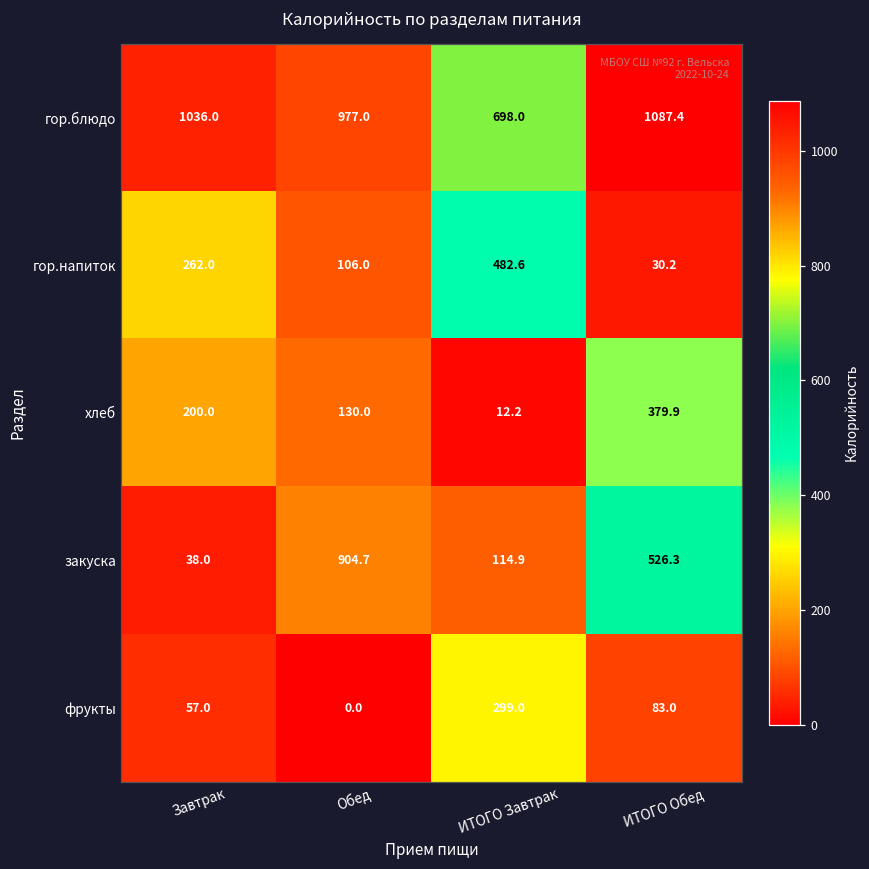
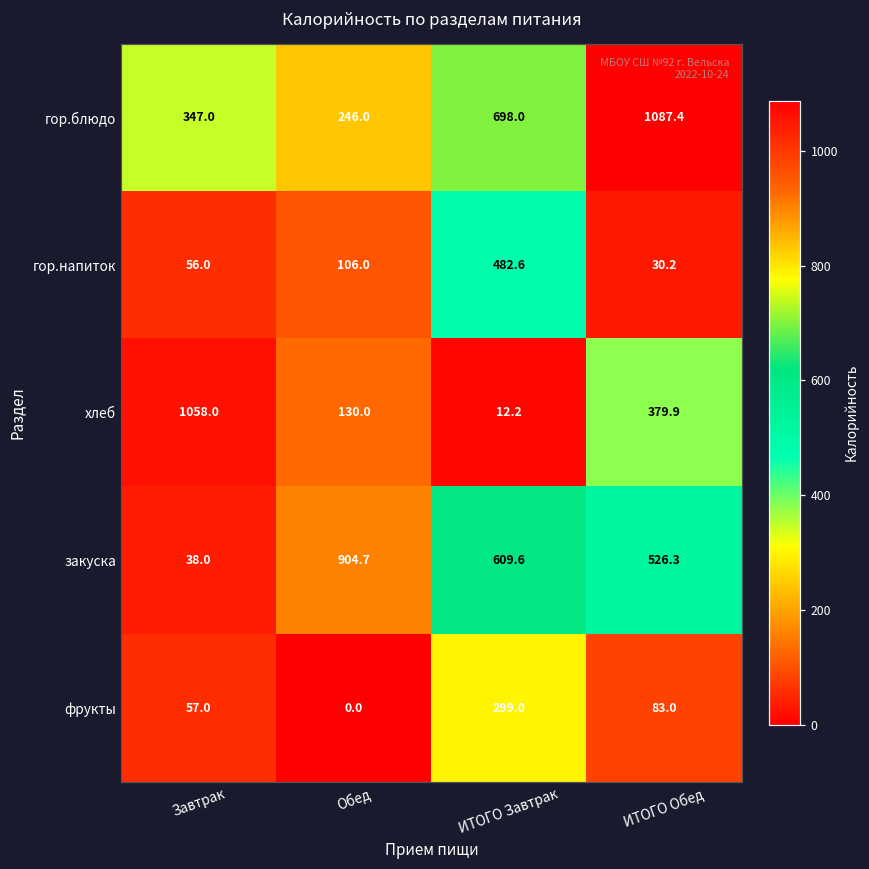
  {
    "гор.блюдо": {
-     "Завтрак": 1036.0,
-     "Обед": 977.0,
+     "Завтрак": 347.0,
+     "Обед": 246.0,
      "ИТОГО Завтрак": 698.0
    },
    "гор.напиток": {
-     "Завтрак": 262.0,
+     "Завтрак": 56.0,
      "Обед": 106.0,
      "ИТОГО Завтрак": 482.6,
      "ИТОГО Обед": 30.2
    },
    "хлеб": {
-     "Завтрак": 200.0,
+     "Завтрак": 1058.0,
      "Обед": 130.0,
      "ИТОГО Завтрак": 12.2,
      "ИТОГО Обед": 379.9
    },
    "закуска": {
      "Завтрак": 38.0,
      "Обед": 904.7,
-     "ИТОГО Завтрак": 114.9,
+     "ИТОГО Завтрак": 609.6,
      "ИТОГО Обед": 526.3
    },
    "фрукты": {
      "Завтрак": 57.0,
      "Обед": 0.0,
      "ИТОГО Завтрак": 299.0,
      "ИТОГО Обед": 83.0
    }
  }
